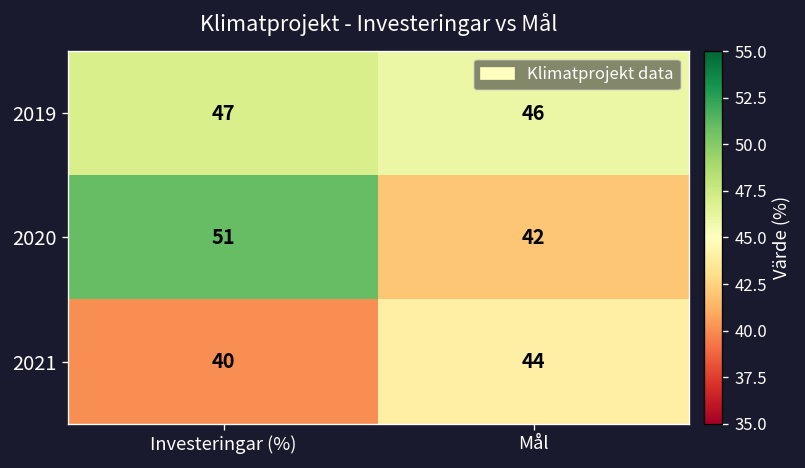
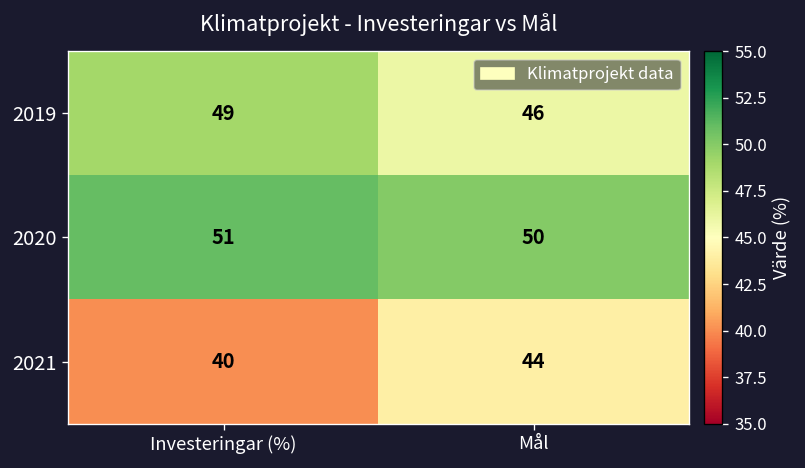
  {
    "2019": {
-     "Investeringar (%)": 47,
+     "Investeringar (%)": 49,
      "Mål": 46
    },
    "2020": {
      "Investeringar (%)": 51,
-     "Mål": 42
+     "Mål": 50
    },
    "2021": {
      "Investeringar (%)": 40,
      "Mål": 44
    }
  }
